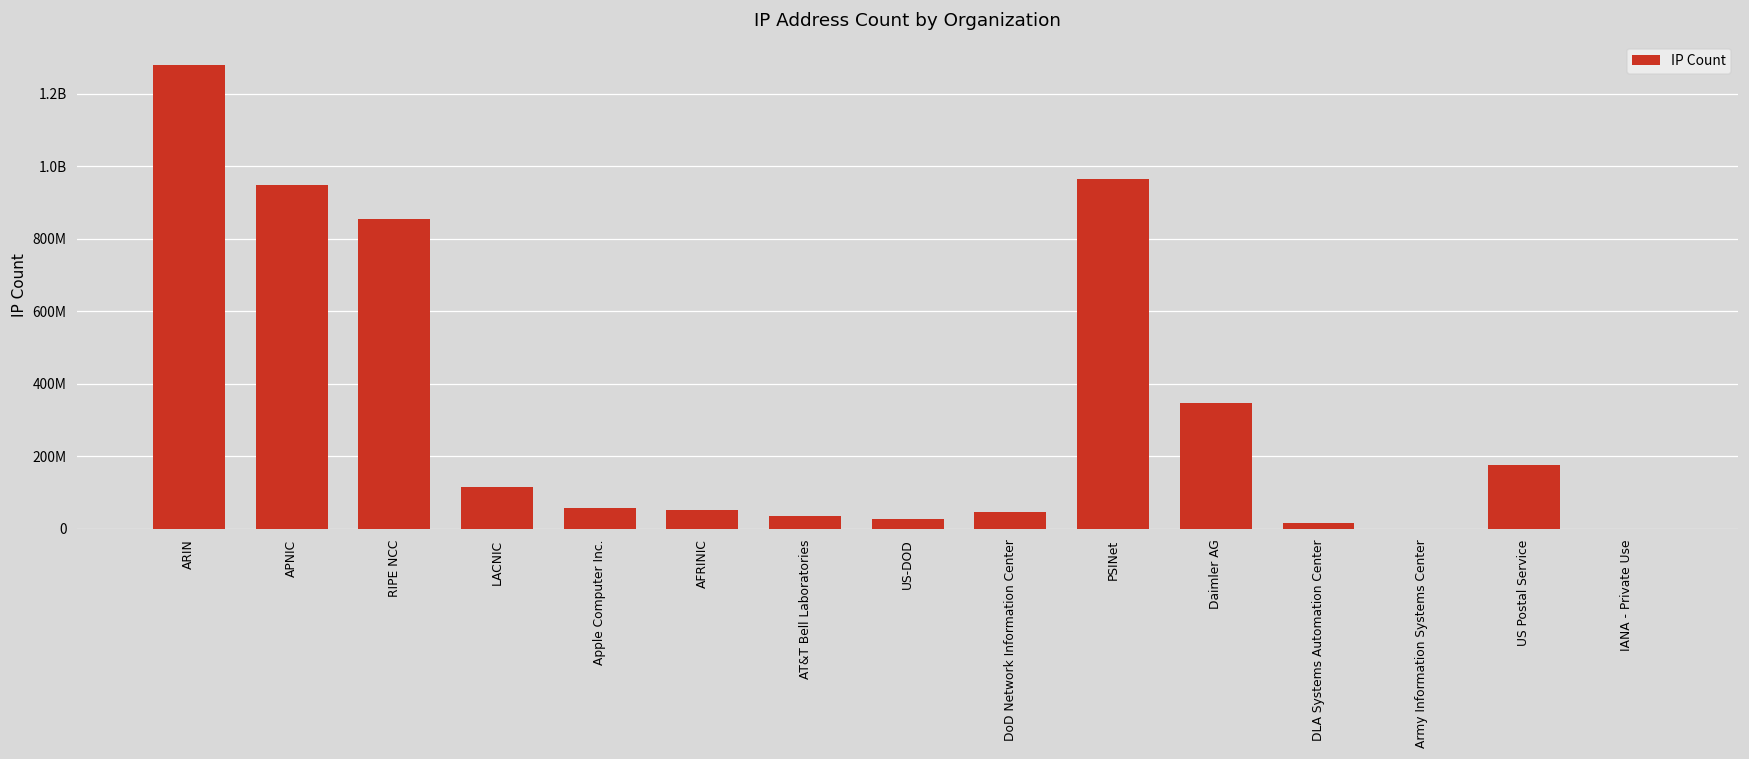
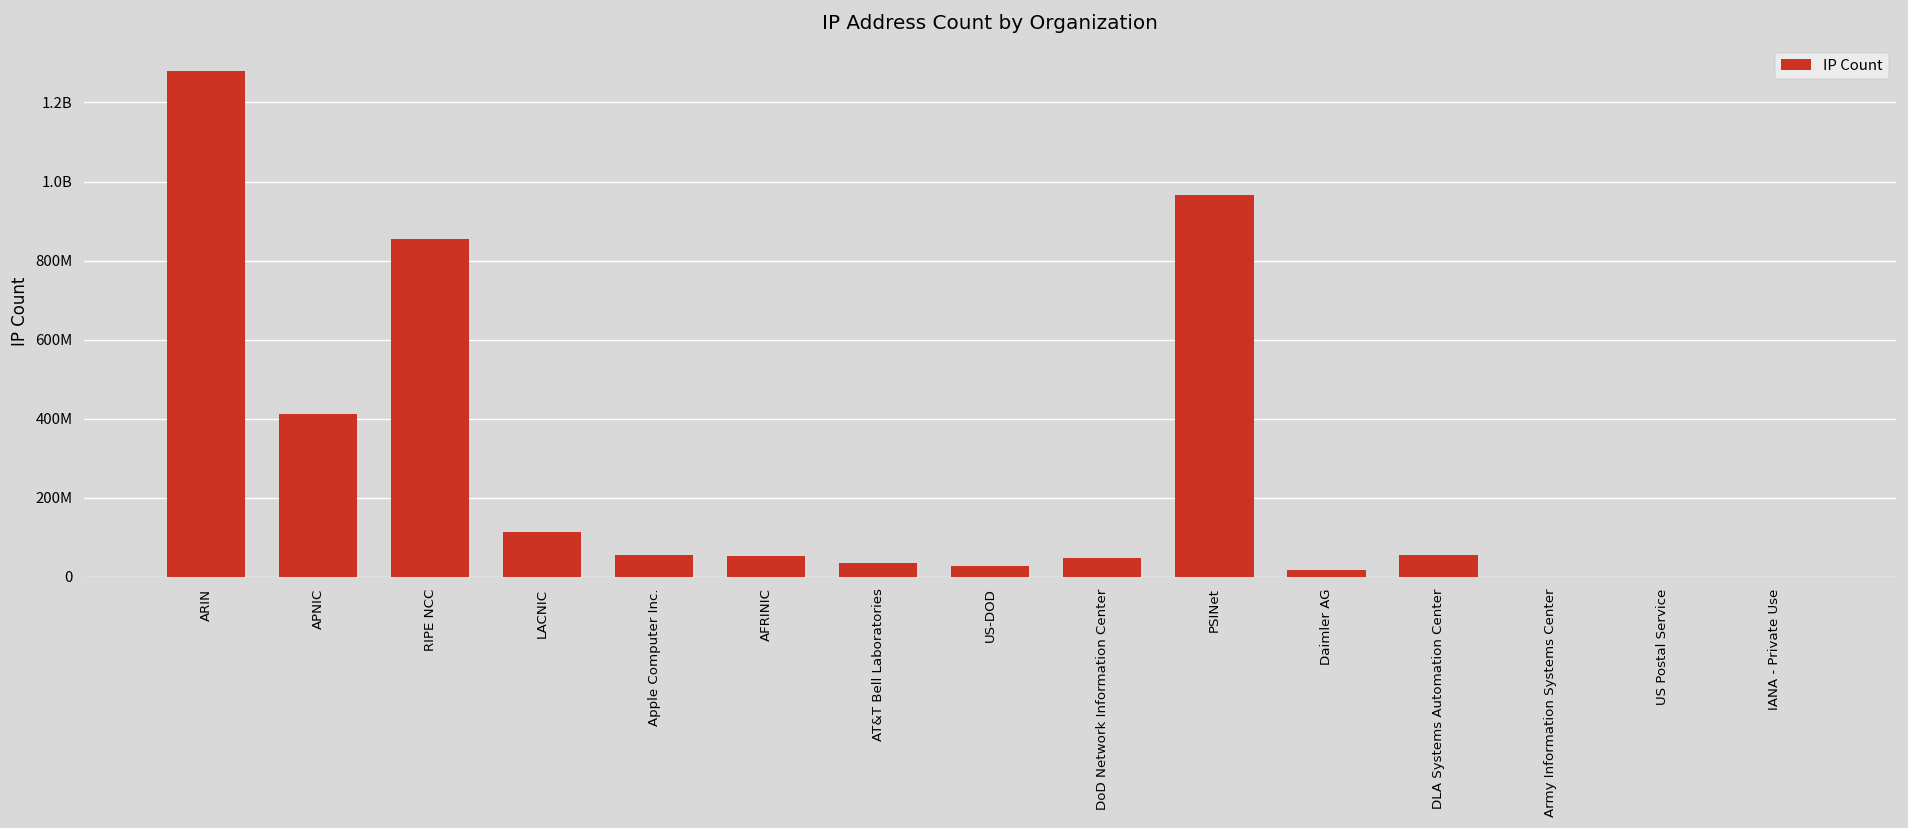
  {
    "ARIN": 1280000000,
-   "APNIC": 950000000,
+   "APNIC": 410000000,
    "RIPE NCC": 850000000,
    "LACNIC": 110000000,
    "Apple Computer Inc.": 60000000,
    "AFRINIC": 50000000,
    "AT&T Bell Laboratories": 40000000,
    "US-DOD": 30000000,
    "DoD Network Information Center": 50000000,
    "PSINet": 970000000,
-   "Daimler AG": 350000000,
-   "DLA Systems Automation Center": 20000000,
-   "US Postal Service": 180000000
+   "Daimler AG": 20000000,
+   "DLA Systems Automation Center": 60000000,
+   "US Postal Service": 0
  }
